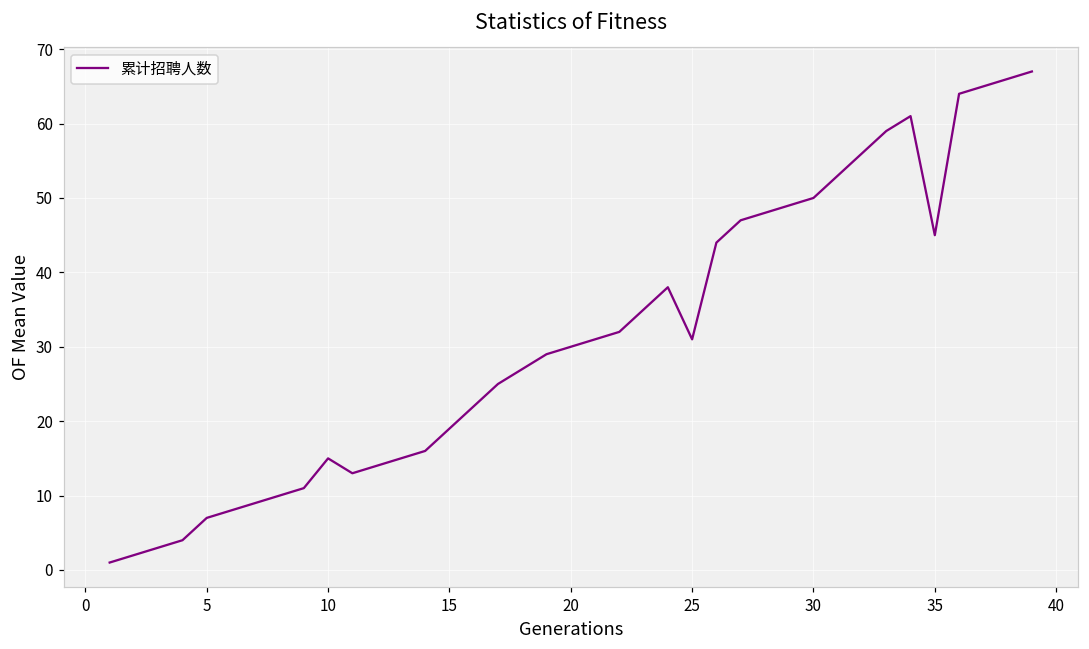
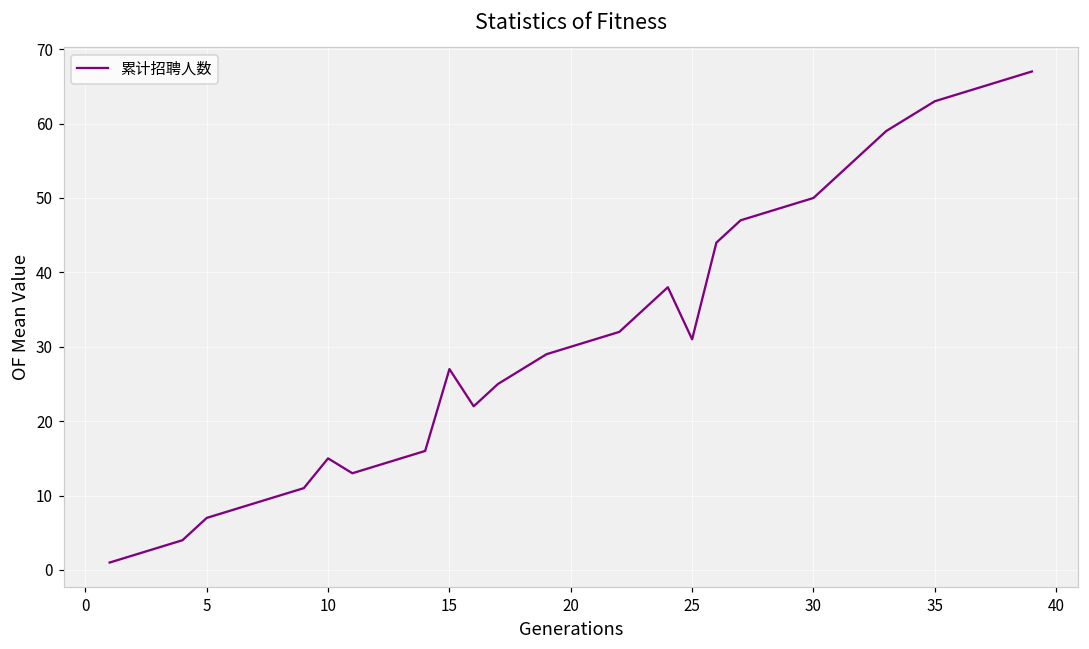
  {
    "5": 7,
    "10": 15,
-   "15": 19,
+   "15": 27,
    "20": 30,
    "25": 31,
    "30": 50,
-   "35": 45
+   "35": 63
  }
